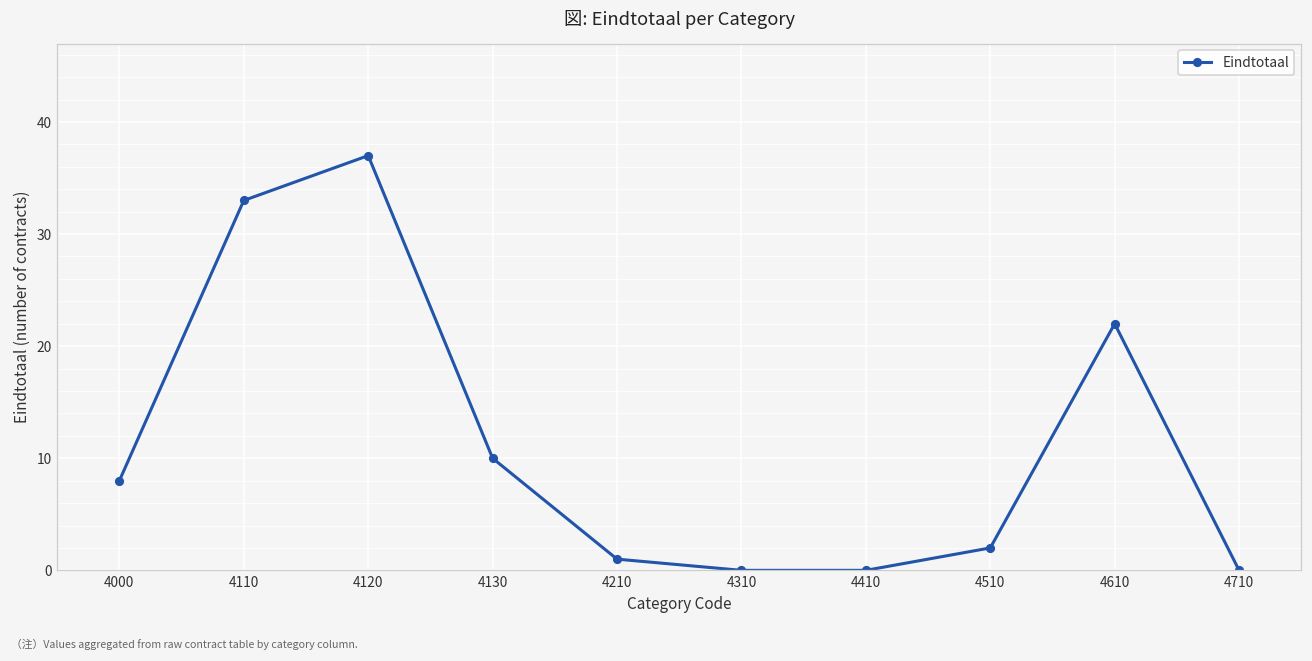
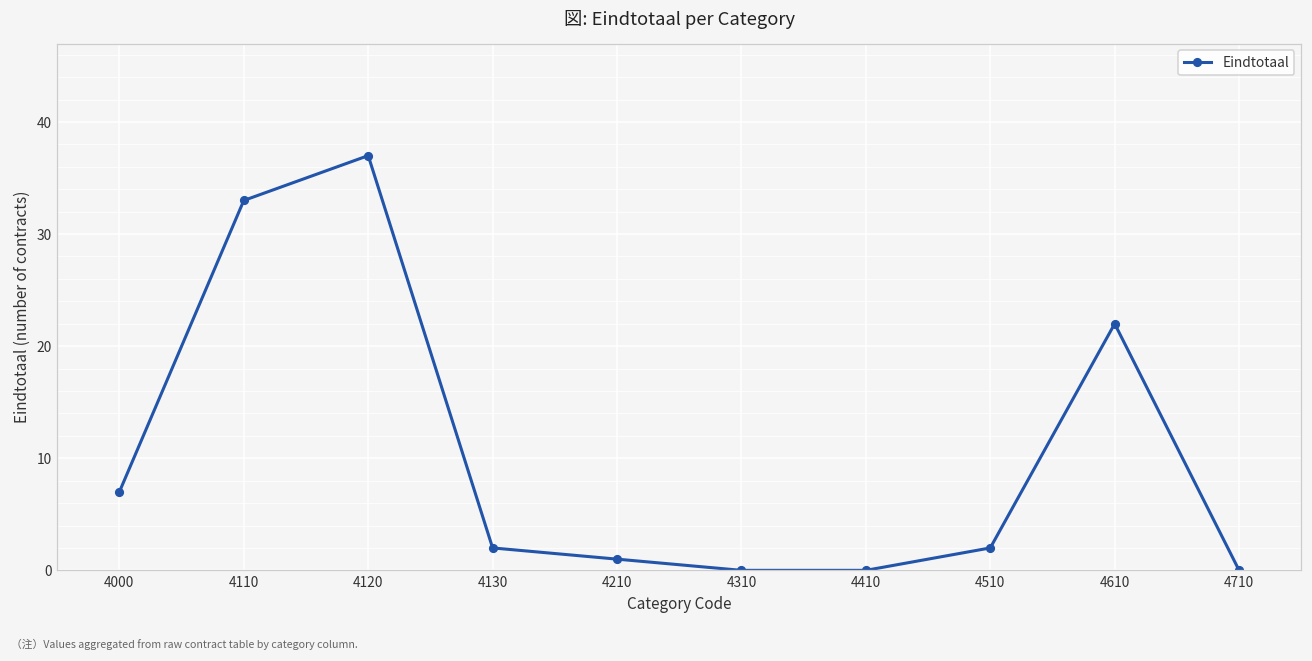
  {
-   "4000": 8,
+   "4000": 7,
    "4110": 33,
    "4120": 37,
-   "4130": 10,
+   "4130": 2,
    "4210": 1,
    "4310": 0,
    "4410": 0,
    "4510": 2,
    "4610": 22,
    "4710": 0
  }
